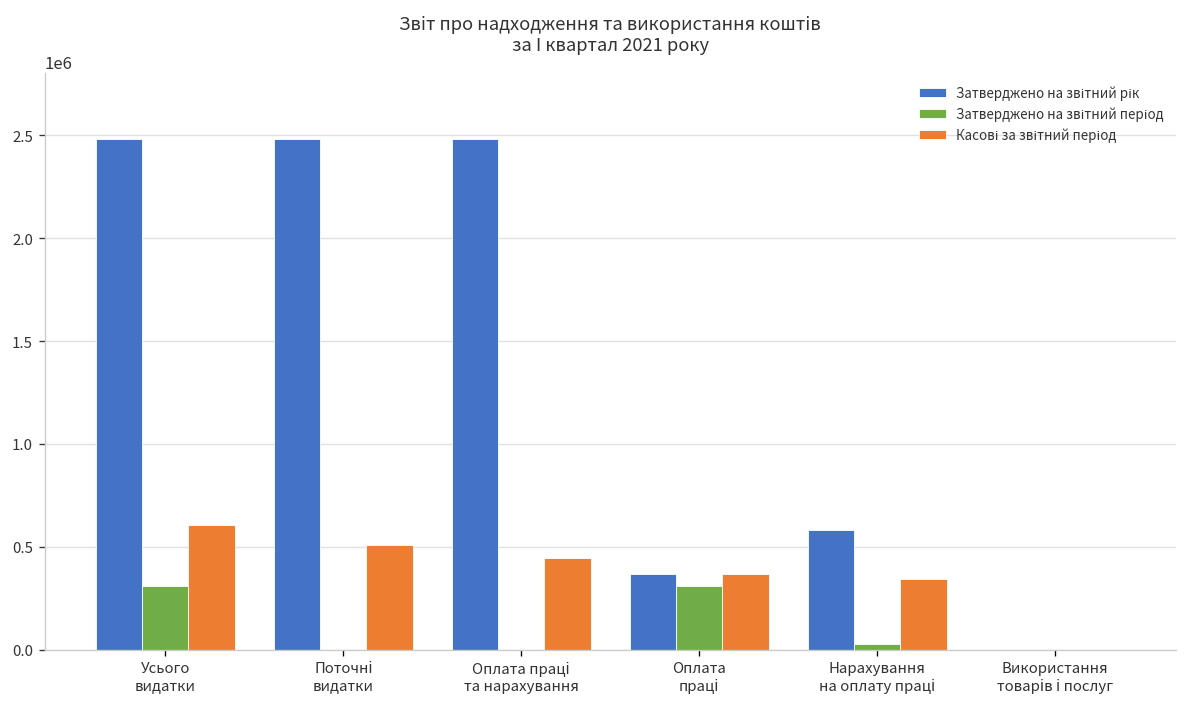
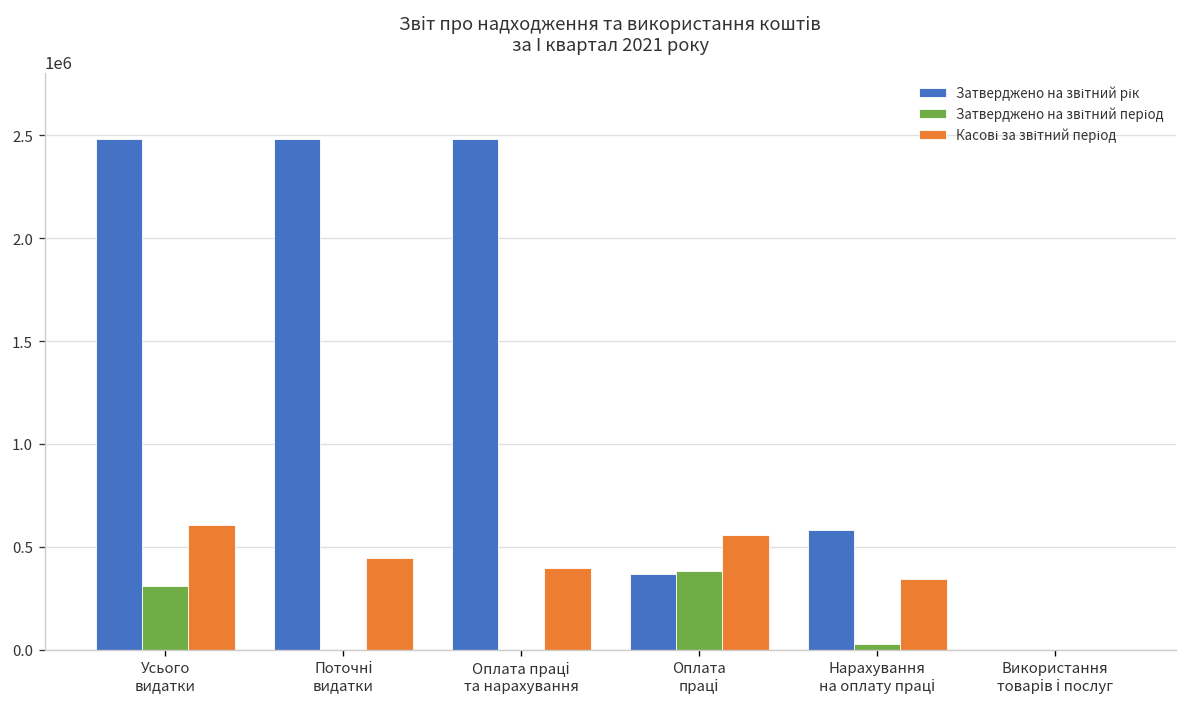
  {
    "Затверджено на звітний рік": {
      "Усього видатки": 2480000,
      "Поточні видатки": 2480000,
      "Оплата праці та нарахування": 2480000,
      "Оплата праці": 370000,
      "Нарахування на оплату праці": 580000,
      "Використання товарів і послуг": 0
    },
    "Затверджено на звітний період": {
      "Усього видатки": 310000,
      "Поточні видатки": 0,
      "Оплата праці та нарахування": 0,
-     "Оплата праці": 310000,
+     "Оплата праці": 380000,
      "Нарахування на оплату праці": 30000,
      "Використання товарів і послуг": 0
    },
    "Касові за звітний період": {
      "Усього видатки": 610000,
-     "Поточні видатки": 510000,
-     "Оплата праці та нарахування": 450000,
-     "Оплата праці": 370000,
+     "Поточні видатки": 450000,
+     "Оплата праці та нарахування": 400000,
+     "Оплата праці": 560000,
      "Нарахування на оплату праці": 350000,
      "Використання товарів і послуг": 0
    }
  }
